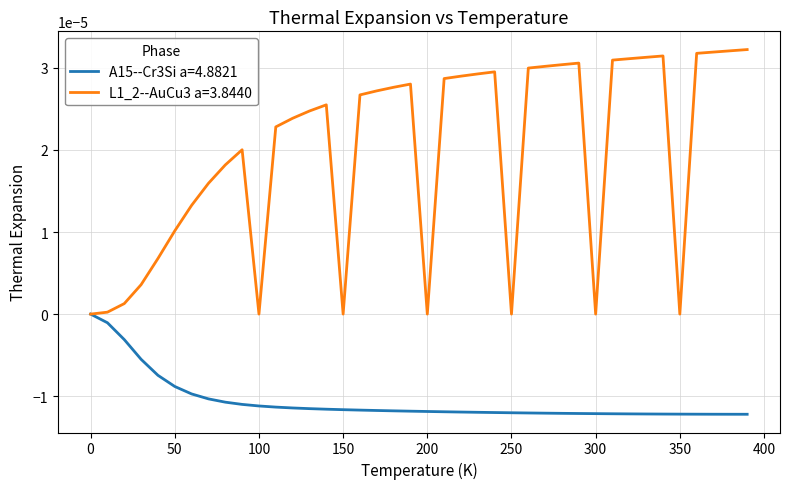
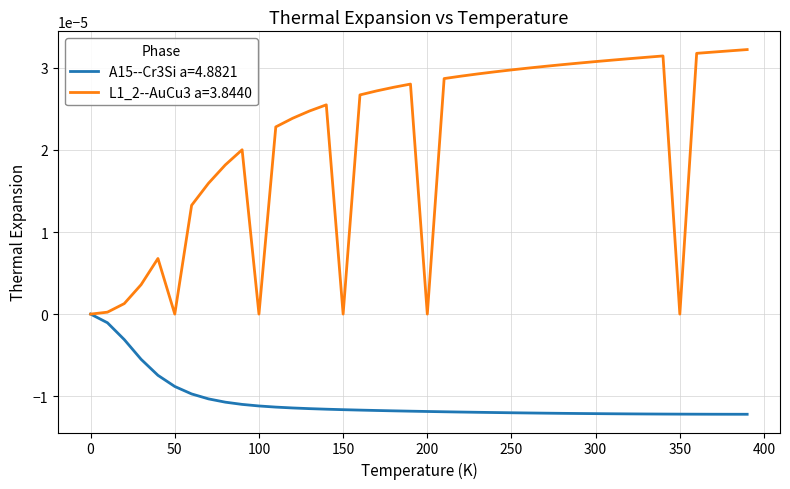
  {
    "A15--Cr3Si a=4.8821": {
      "50": -0.000009,
      "100": -0.000011,
      "150": -0.000012,
      "200": -0.000012,
      "250": -0.000012,
      "300": -0.000012,
      "350": -0.000012
    },
    "L1_2--AuCu3 a=3.8440": {
-     "50": 0.00001,
+     "50": 0.00000,
      "100": 0.00000,
      "150": 0.00000,
      "200": 0.00000,
-     "250": 0.00000,
-     "300": 0.00000,
+     "250": 0.00003,
+     "300": 0.00003,
      "350": 0.00000
    }
  }
